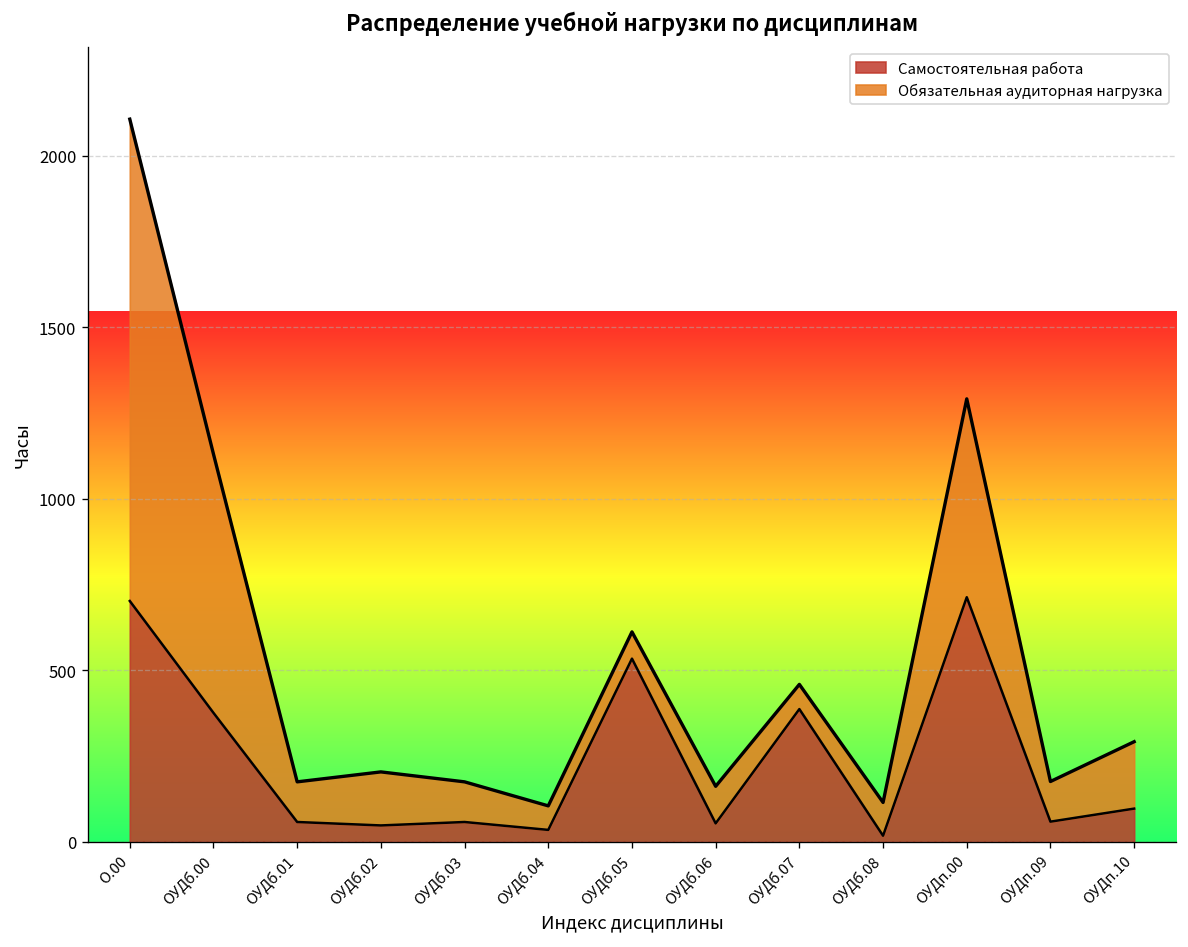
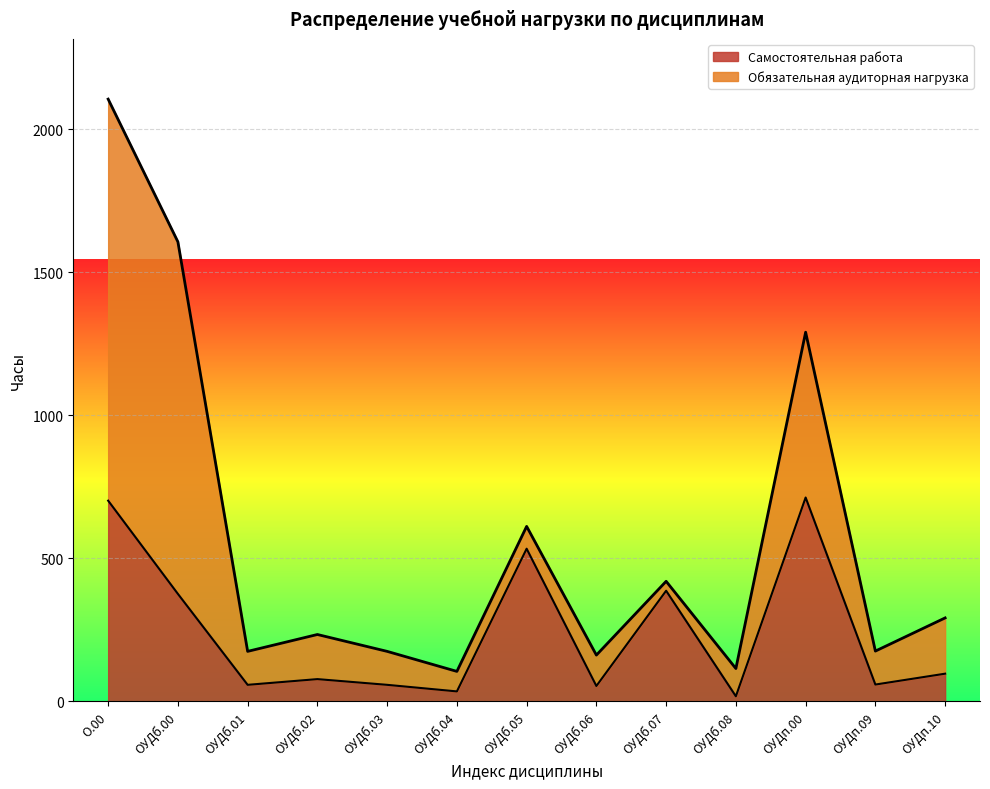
  {
    "Самостоятельная работа": {
      "О.00": 700,
      "ОУДб.00": 380,
      "ОУДб.01": 60,
-     "ОУДб.02": 50,
+     "ОУДб.02": 80,
      "ОУДб.03": 60,
      "ОУДб.04": 40,
      "ОУДб.05": 530,
      "ОУДб.06": 50,
      "ОУДб.07": 390,
      "ОУДб.08": 20,
      "ОУДп.00": 710,
      "ОУДп.09": 60,
      "ОУДп.10": 100
    },
    "Обязательная аудиторная нагрузка": {
      "О.00": 1400,
-     "ОУДб.00": 750,
+     "ОУДб.00": 1230,
      "ОУДб.01": 120,
      "ОУДб.02": 160,
      "ОУДб.03": 120,
      "ОУДб.04": 70,
      "ОУДб.05": 80,
      "ОУДб.06": 110,
-     "ОУДб.07": 70,
+     "ОУДб.07": 30,
      "ОУДб.08": 100,
      "ОУДп.00": 580,
      "ОУДп.09": 120,
      "ОУДп.10": 200
    }
  }
